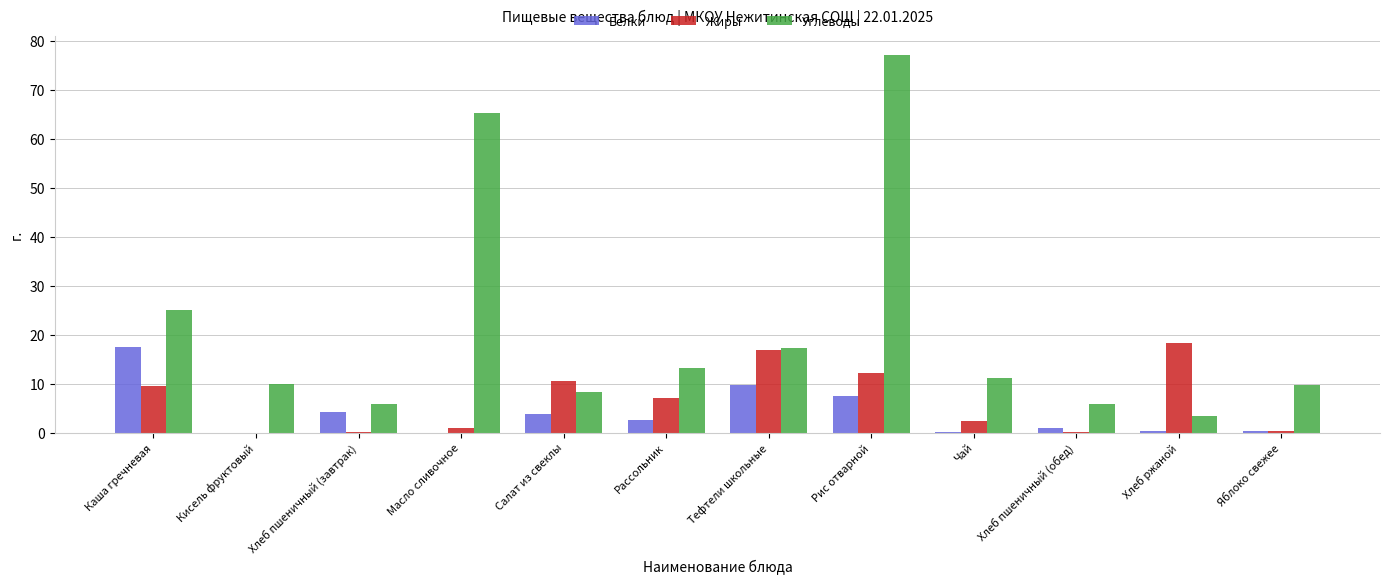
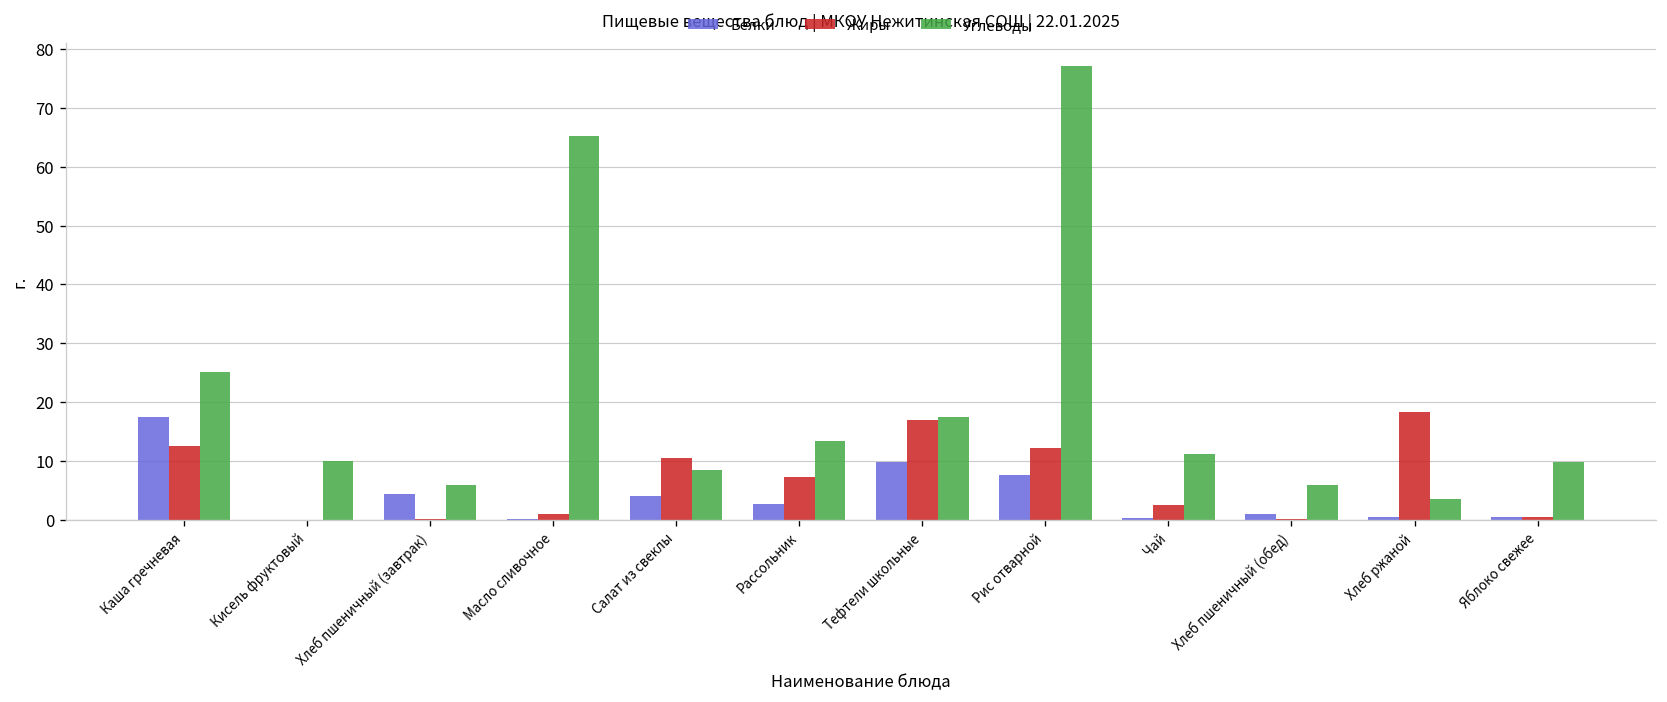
  {
    "Белки": {
      "Каша гречневая": 17,
      "Кисель фруктовый": 0,
      "Хлеб пшеничный (завтрак)": 4,
      "Салат из свеклы": 4,
      "Рассольник": 3,
      "Тефтели школьные": 10,
      "Рис отварной": 8,
      "Хлеб пшеничный (обед)": 1
    },
    "Жиры": {
-     "Каша гречневая": 10,
+     "Каша гречневая": 13,
      "Кисель фруктовый": 0,
      "Масло сливочное": 1,
      "Салат из свеклы": 11,
      "Рассольник": 7,
      "Тефтели школьные": 17,
      "Рис отварной": 12,
      "Чай": 2,
      "Хлеб ржаной": 18
    },
    "Углеводы": {
      "Каша гречневая": 25,
      "Кисель фруктовый": 10,
      "Хлеб пшеничный (завтрак)": 6,
      "Масло сливочное": 65,
      "Салат из свеклы": 8,
      "Рассольник": 13,
      "Тефтели школьные": 17,
      "Рис отварной": 77,
      "Чай": 11,
      "Хлеб пшеничный (обед)": 6,
      "Хлеб ржаной": 3,
      "Яблоко свежее": 10
    }
  }
